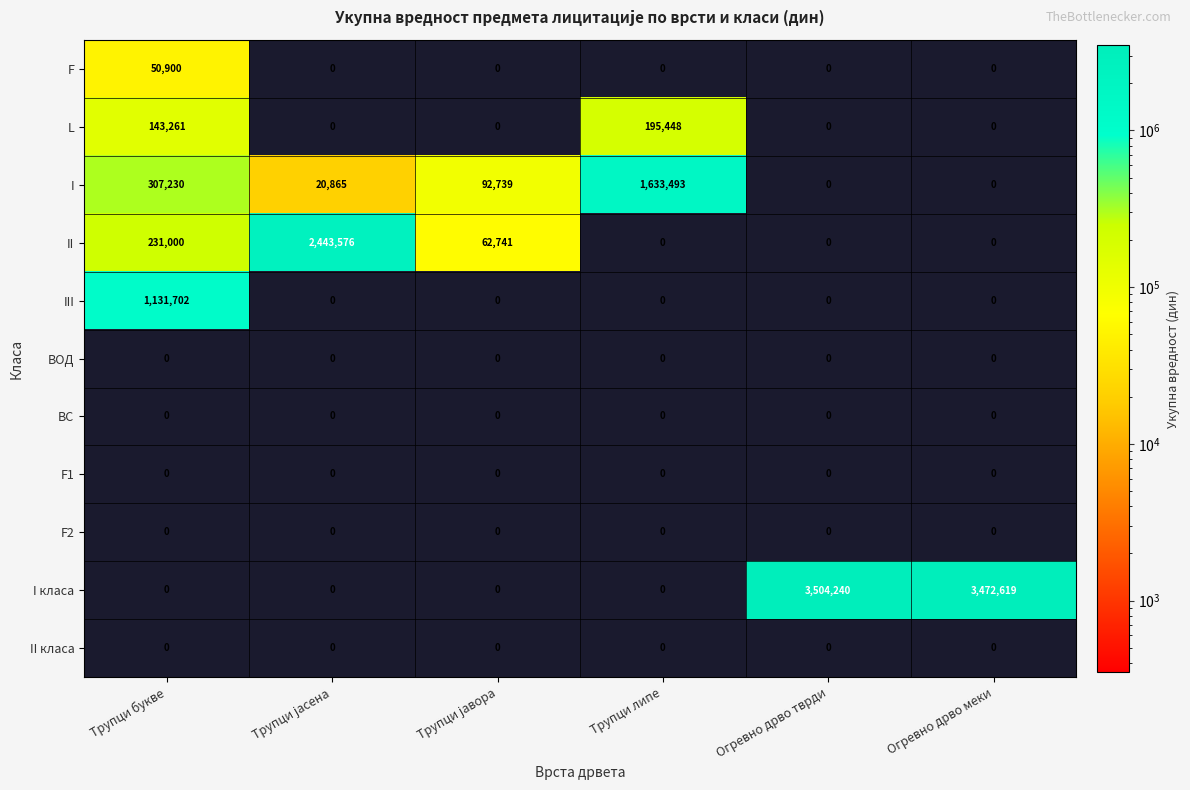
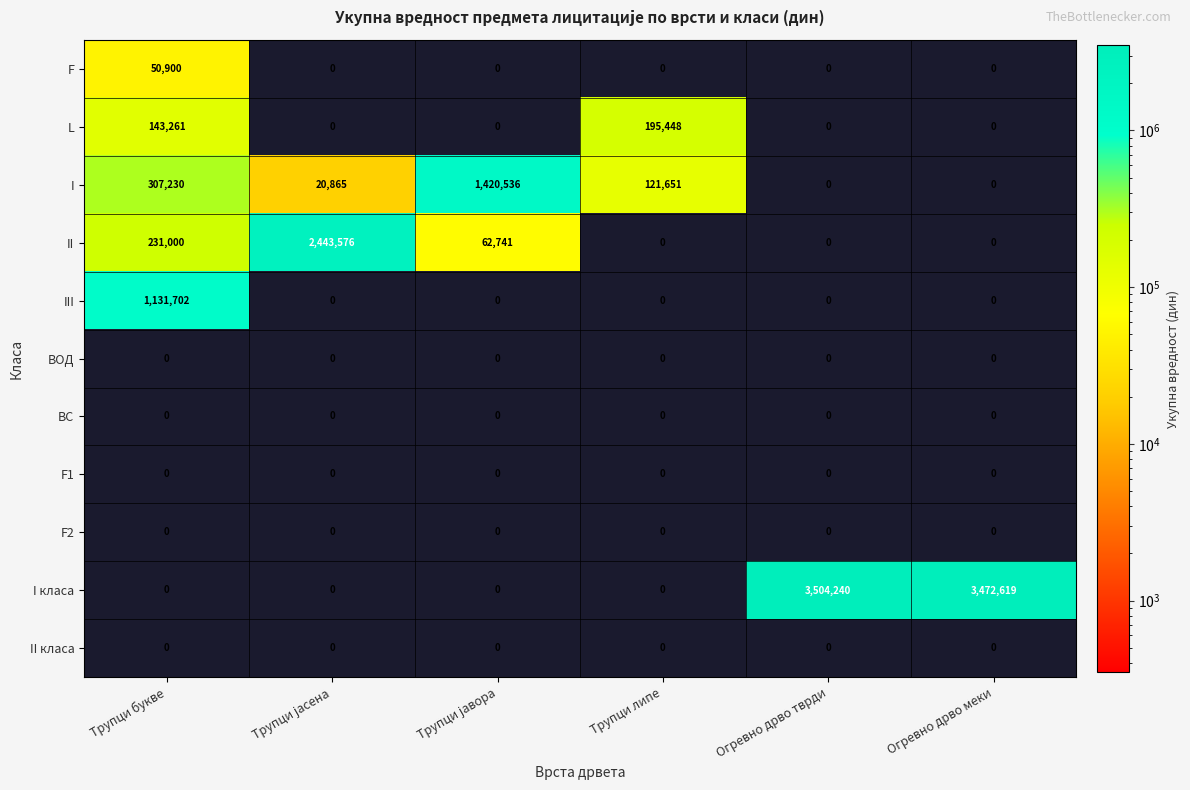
  {
    "F": {
      "Трупци букве": "50,900"
    },
    "L": {
      "Трупци букве": "143,261",
      "Трупци липе": "195,448"
    },
    "I": {
      "Трупци букве": "307,230",
      "Трупци јасена": "20,865",
-     "Трупци јавора": "92,739",
-     "Трупци липе": "1,633,493"
+     "Трупци јавора": "1,420,536",
+     "Трупци липе": "121,651"
    },
    "II": {
      "Трупци букве": "231,000",
      "Трупци јасена": "2,443,576",
      "Трупци јавора": "62,741"
    },
    "III": {
      "Трупци букве": "1,131,702"
    },
    "I класа": {
      "Огревно дрво тврди": "3,504,240",
      "Огревно дрво меки": "3,472,619"
    }
  }
